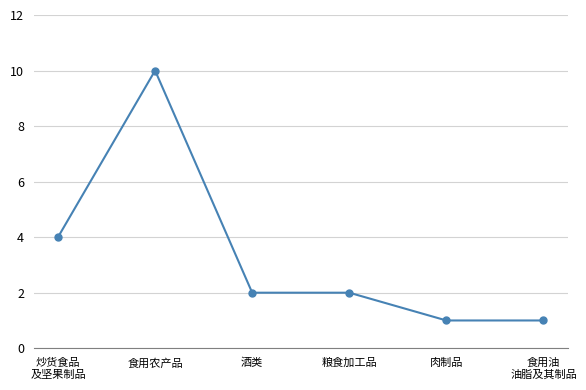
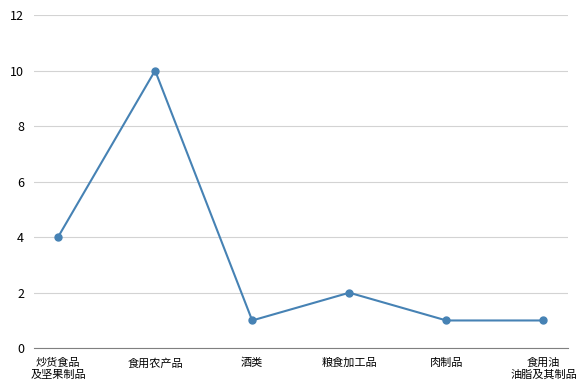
  {
    "炒货食品 及坚果制品": 4,
    "食用农产品": 10,
-   "酒类": 2,
+   "酒类": 1,
    "粮食加工品": 2,
    "肉制品": 1,
    "食用油 油脂及其制品": 1
  }
